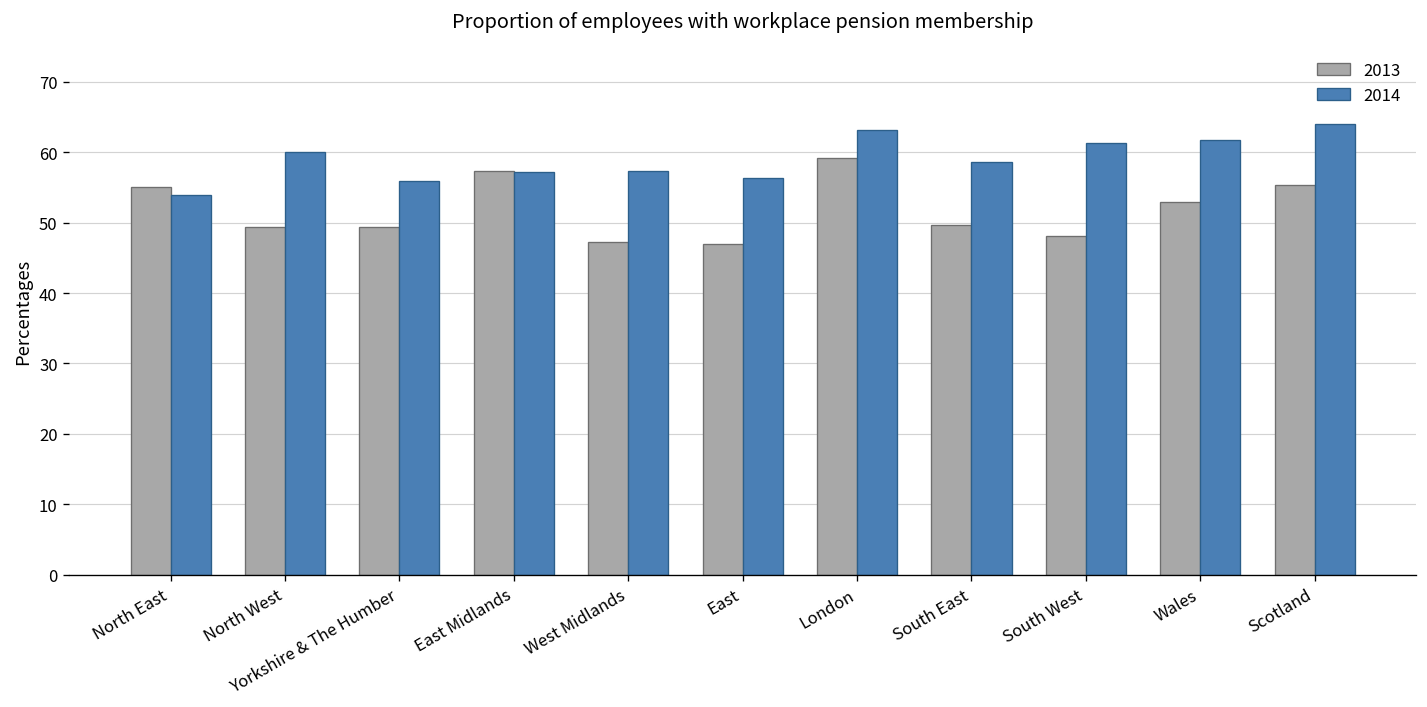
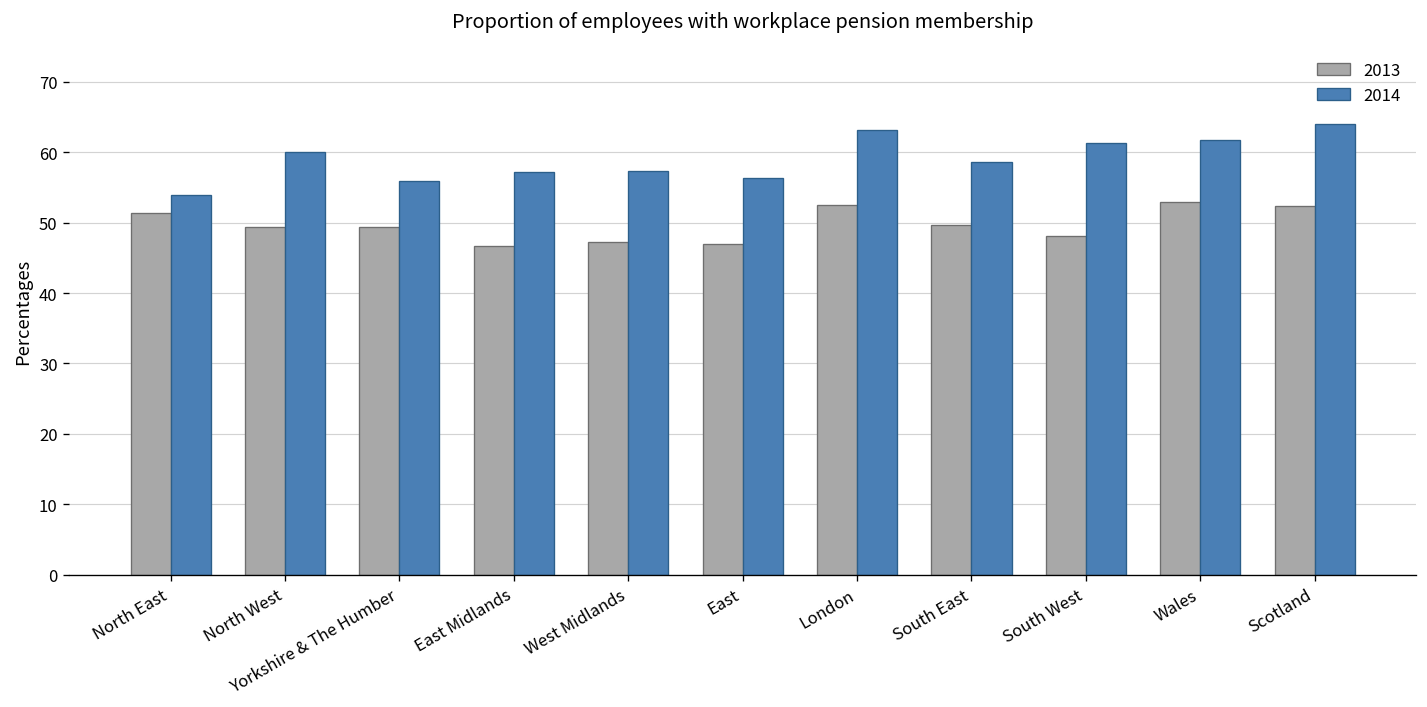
  {
    "2013": {
-     "North East": 55,
+     "North East": 51,
      "North West": 49,
      "Yorkshire & The Humber": 49,
-     "East Midlands": 57,
+     "East Midlands": 47,
      "West Midlands": 47,
      "East": 47,
-     "London": 59,
+     "London": 53,
      "South East": 50,
      "South West": 48,
      "Wales": 53,
-     "Scotland": 55
+     "Scotland": 52
    },
    "2014": {
      "North East": 54,
      "North West": 60,
      "Yorkshire & The Humber": 56,
      "East Midlands": 57,
      "West Midlands": 57,
      "East": 56,
      "London": 63,
      "South East": 59,
      "South West": 61,
      "Wales": 62,
      "Scotland": 64
    }
  }
